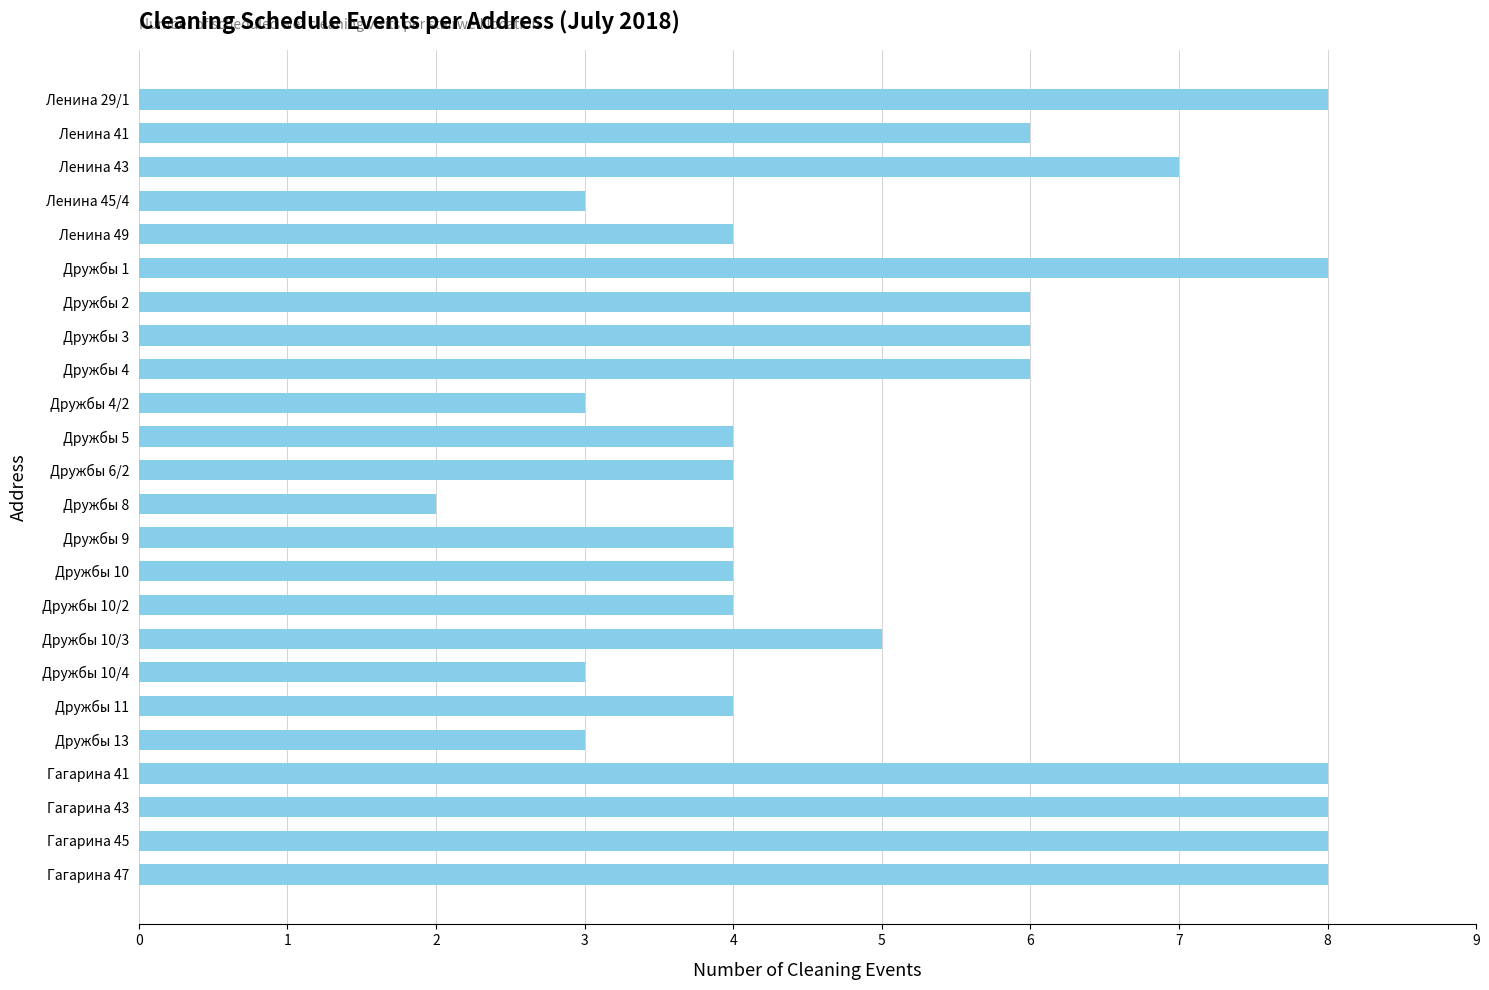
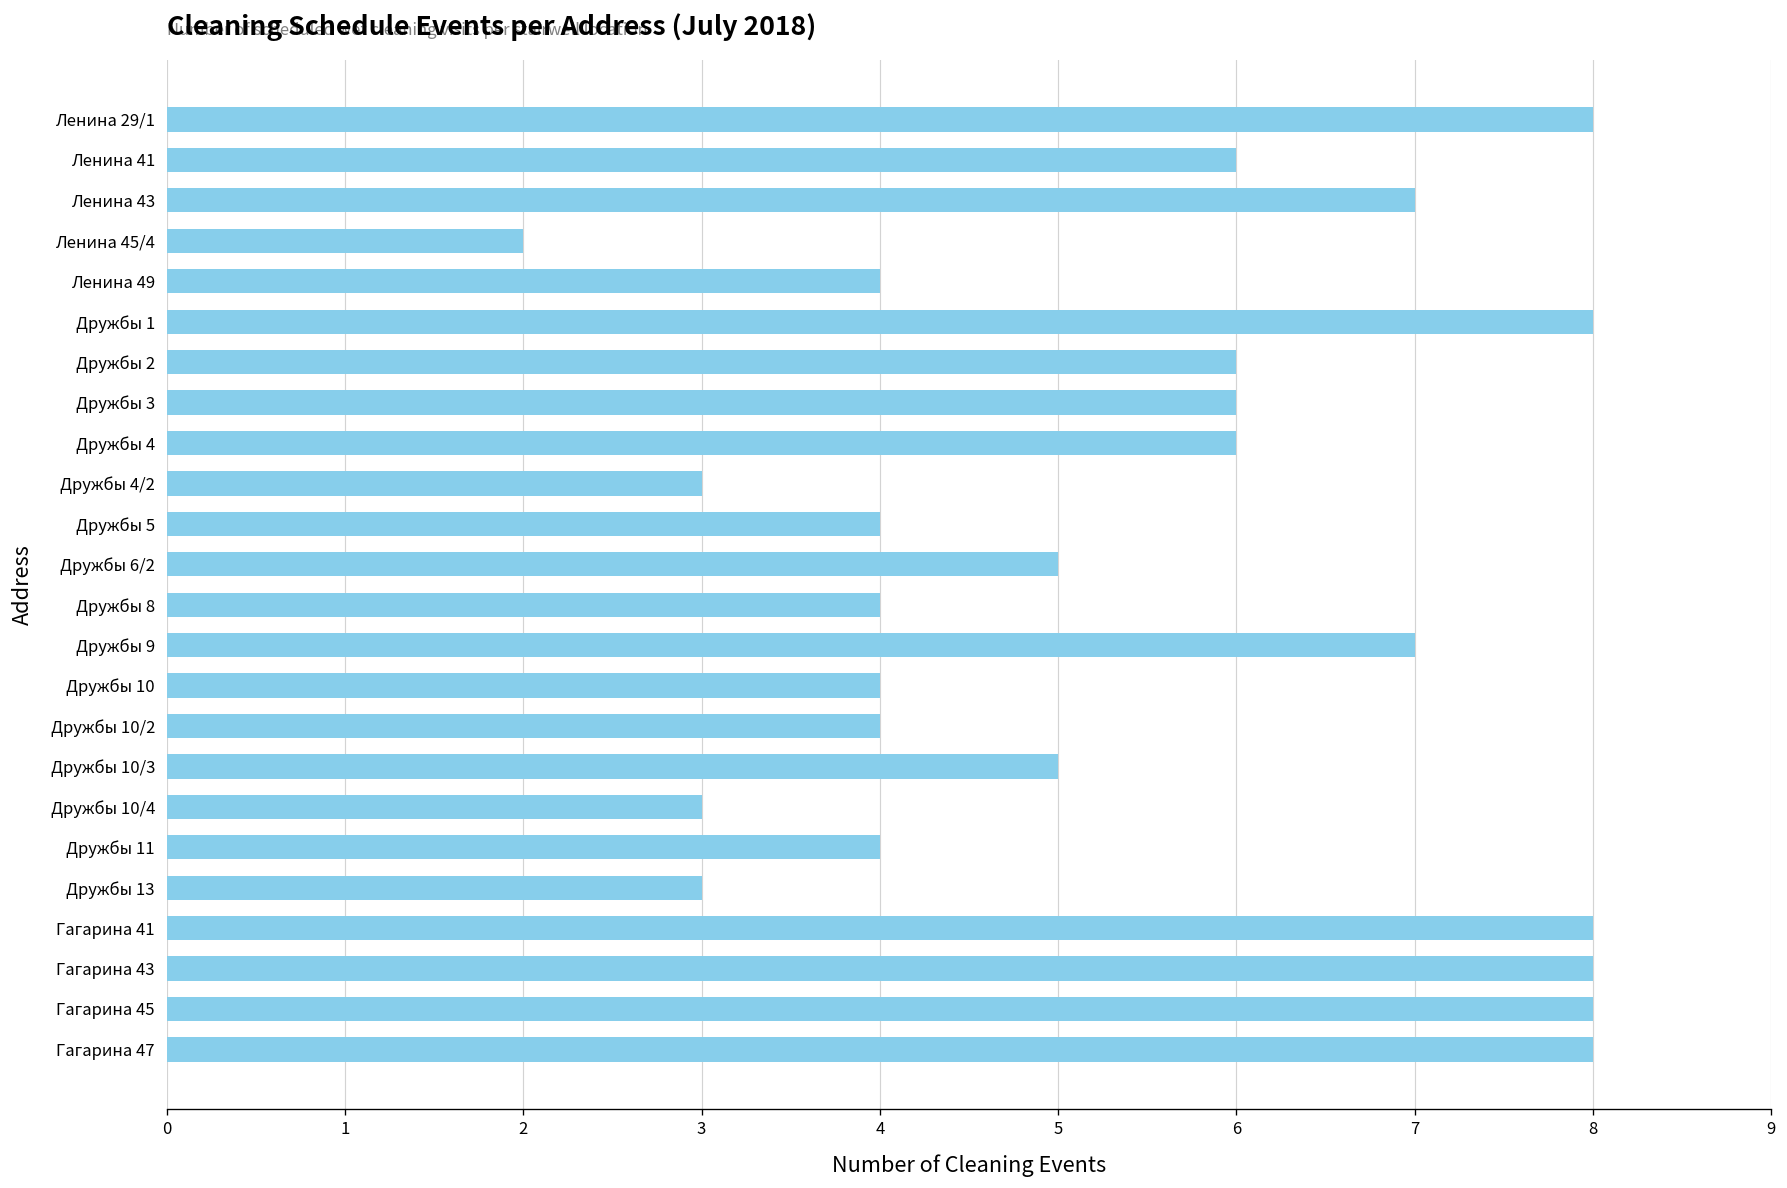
  {
    "Ленина 29/1": 8,
    "Ленина 41": 6,
    "Ленина 43": 7,
-   "Ленина 45/4": 3,
+   "Ленина 45/4": 2,
    "Ленина 49": 4,
    "Дружбы 1": 8,
    "Дружбы 2": 6,
    "Дружбы 3": 6,
    "Дружбы 4": 6,
    "Дружбы 4/2": 3,
    "Дружбы 5": 4,
-   "Дружбы 6/2": 4,
-   "Дружбы 8": 2,
-   "Дружбы 9": 4,
+   "Дружбы 6/2": 5,
+   "Дружбы 8": 4,
+   "Дружбы 9": 7,
    "Дружбы 10": 4,
    "Дружбы 10/2": 4,
    "Дружбы 10/3": 5,
    "Дружбы 10/4": 3,
    "Дружбы 11": 4,
    "Дружбы 13": 3,
    "Гагарина 41": 8,
    "Гагарина 43": 8,
    "Гагарина 45": 8,
    "Гагарина 47": 8
  }
